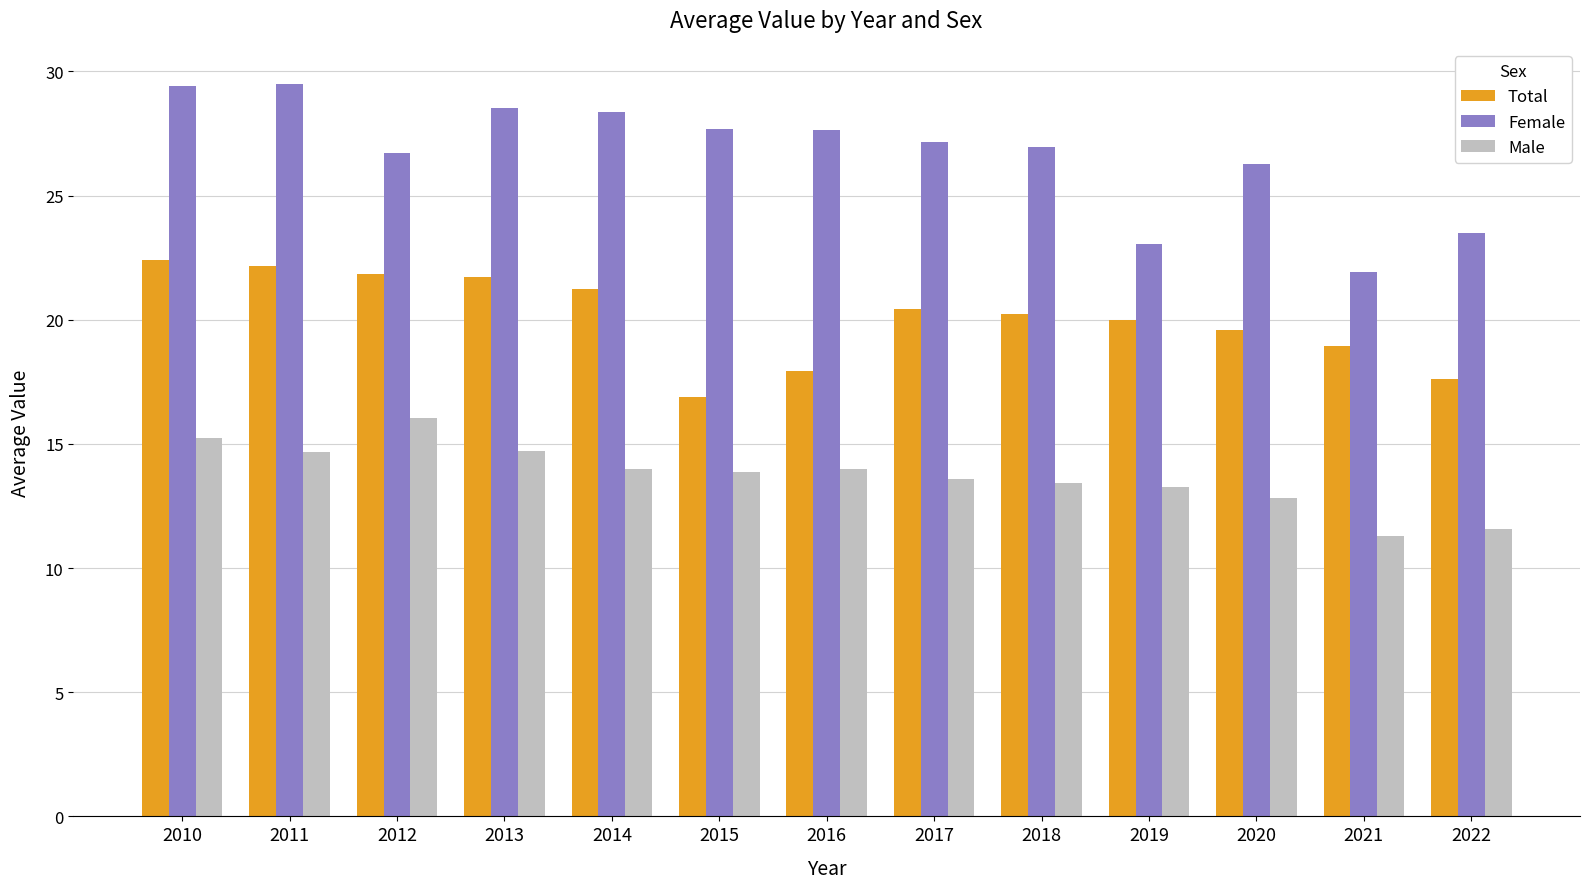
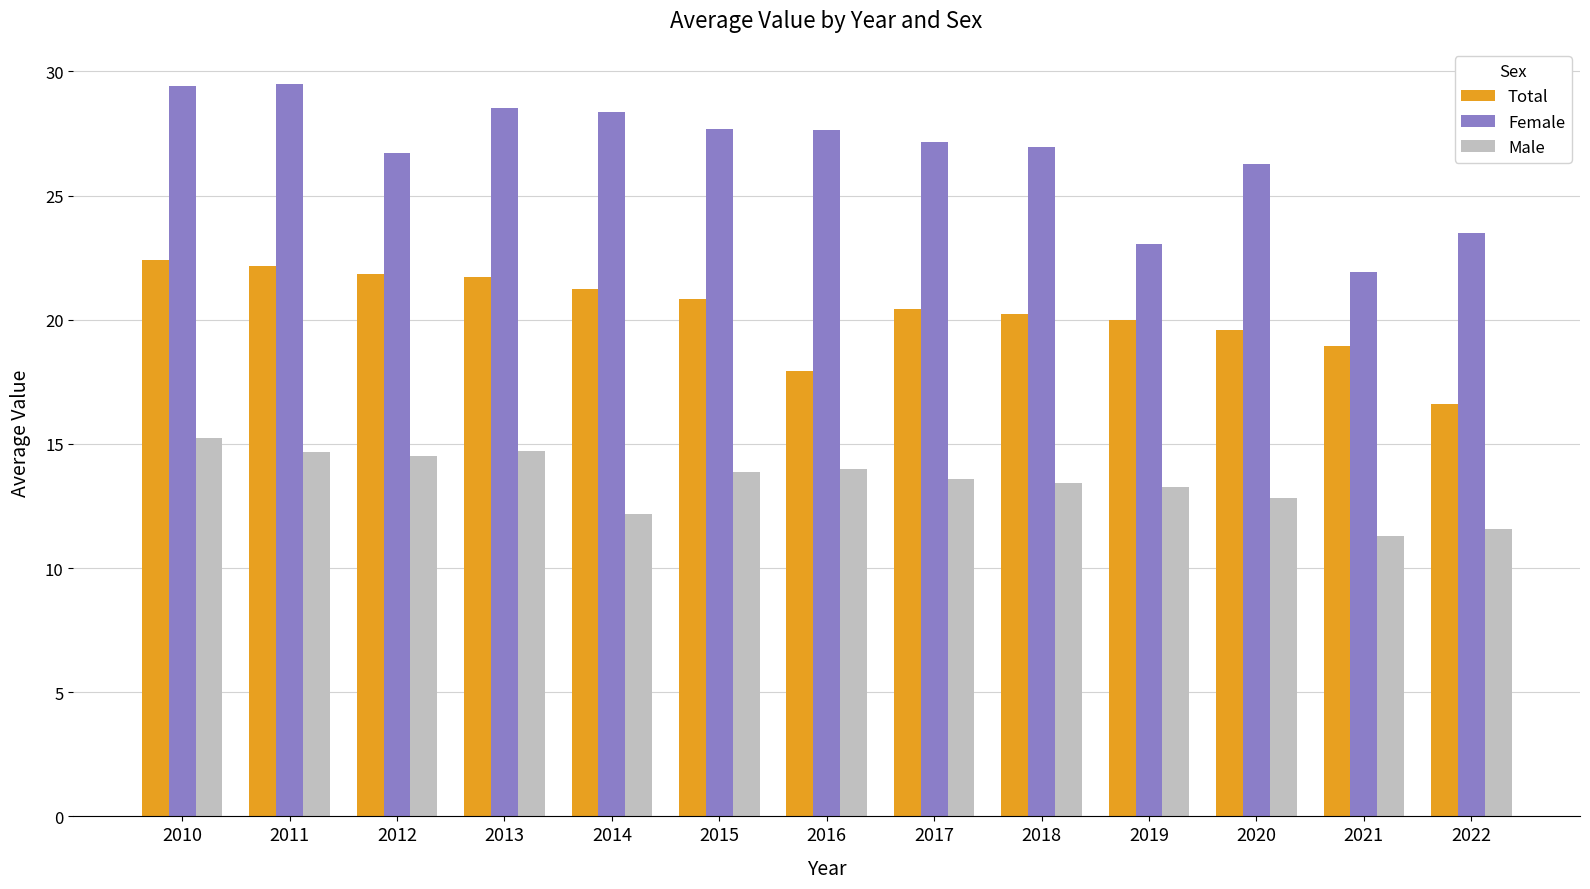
  {
    "Total": {
      "2010": 22.4,
      "2011": 22.2,
      "2012": 21.8,
      "2013": 21.7,
      "2014": 21.3,
-     "2015": 16.9,
+     "2015": 20.8,
      "2016": 17.9,
      "2017": 20.4,
      "2018": 20.3,
      "2019": 20.0,
      "2020": 19.6,
      "2021": 18.9,
-     "2022": 17.6
+     "2022": 16.6
    },
    "Female": {
      "2010": 29.4,
      "2011": 29.5,
      "2012": 26.7,
      "2013": 28.5,
      "2014": 28.4,
      "2015": 27.7,
      "2016": 27.7,
      "2017": 27.2,
      "2018": 27.0,
      "2019": 23.0,
      "2020": 26.3,
      "2021": 21.9,
      "2022": 23.5
    },
    "Male": {
      "2010": 15.2,
      "2011": 14.7,
-     "2012": 16.1,
+     "2012": 14.5,
      "2013": 14.7,
-     "2014": 14.0,
+     "2014": 12.2,
      "2015": 13.9,
      "2016": 14.0,
      "2017": 13.6,
      "2018": 13.4,
      "2019": 13.3,
      "2020": 12.8,
      "2021": 11.3,
      "2022": 11.6
    }
  }
